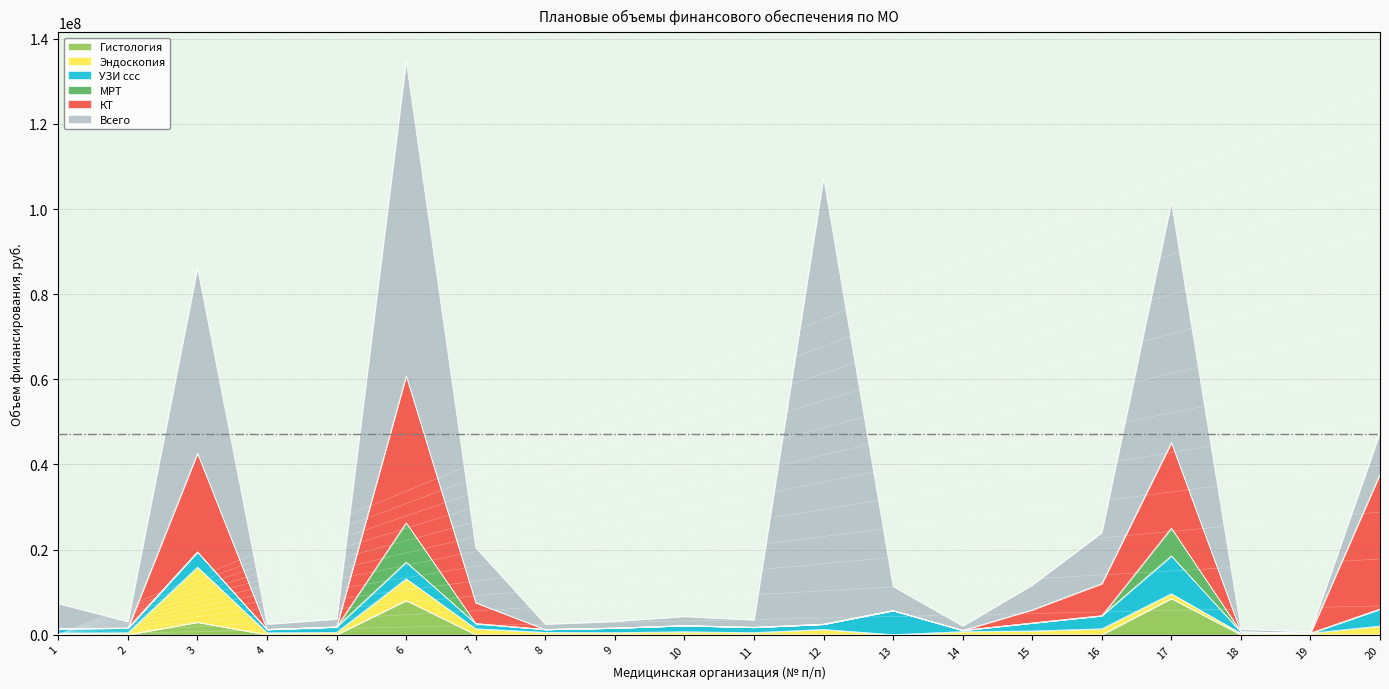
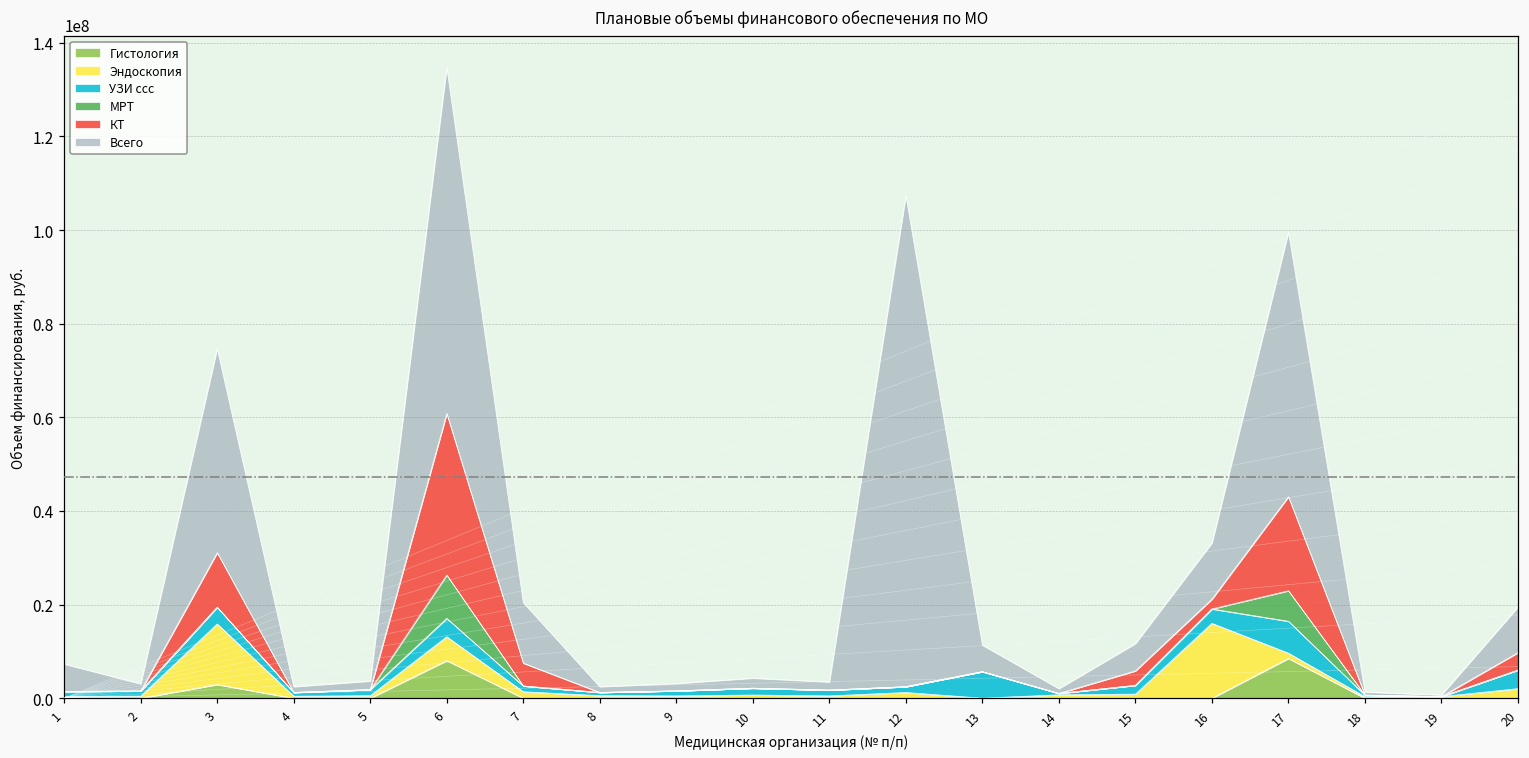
  {
    "Гистология": {
      "7": 0,
      "10": 0,
      "12": 0,
      "14": 0,
      "15": 0,
      "16": 0,
      "17": 8000000,
      "20": 0
    },
    "Эндоскопия": {
      "3": 13000000,
      "7": 1000000,
      "10": 1000000,
      "12": 1000000,
      "15": 1000000,
-     "16": 1000000,
+     "16": 16000000,
      "17": 1000000,
      "20": 2000000
    },
    "УЗИ ссс": {
      "6": 4000000,
-     "17": 9000000
+     "17": 7000000
    },
    "МРТ": {
      "6": 9000000,
      "17": 7000000
    },
    "КТ": {
-     "3": 23000000,
+     "3": 12000000,
      "6": 35000000,
      "7": 5000000,
      "15": 3000000,
-     "16": 8000000,
-     "20": 32000000
+     "16": 2000000,
+     "20": 4000000
    },
    "Всего": {
      "1": 6000000,
      "3": 44000000,
      "6": 74000000,
      "7": 13000000,
      "10": 2000000,
      "12": 105000000,
      "14": 1000000,
      "15": 6000000,
      "16": 12000000,
      "17": 57000000,
      "18": 1000000,
      "20": 10000000
    }
  }
